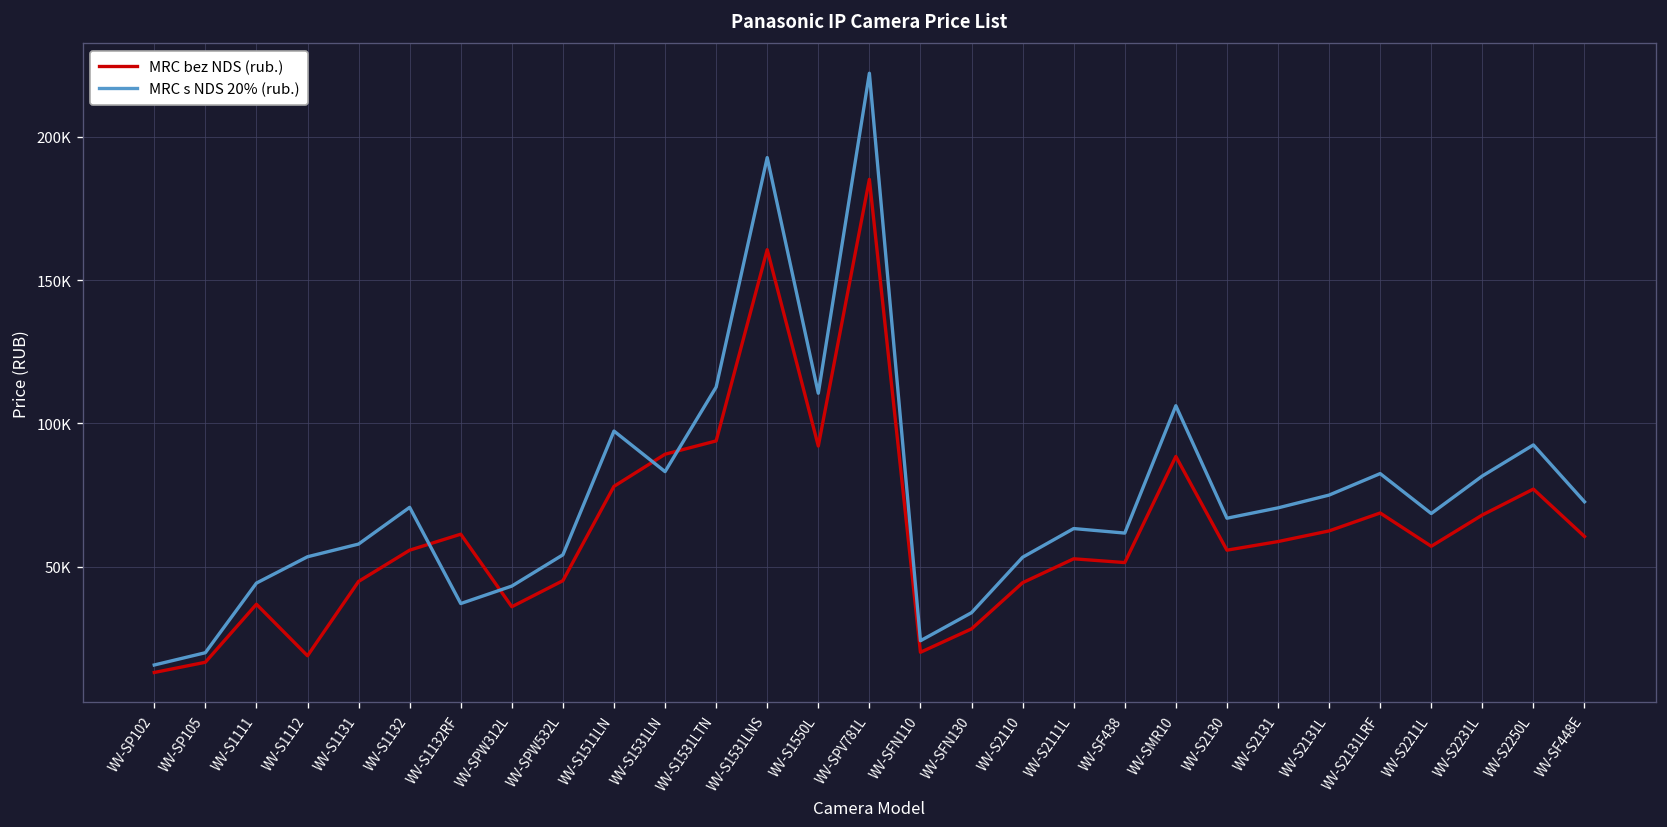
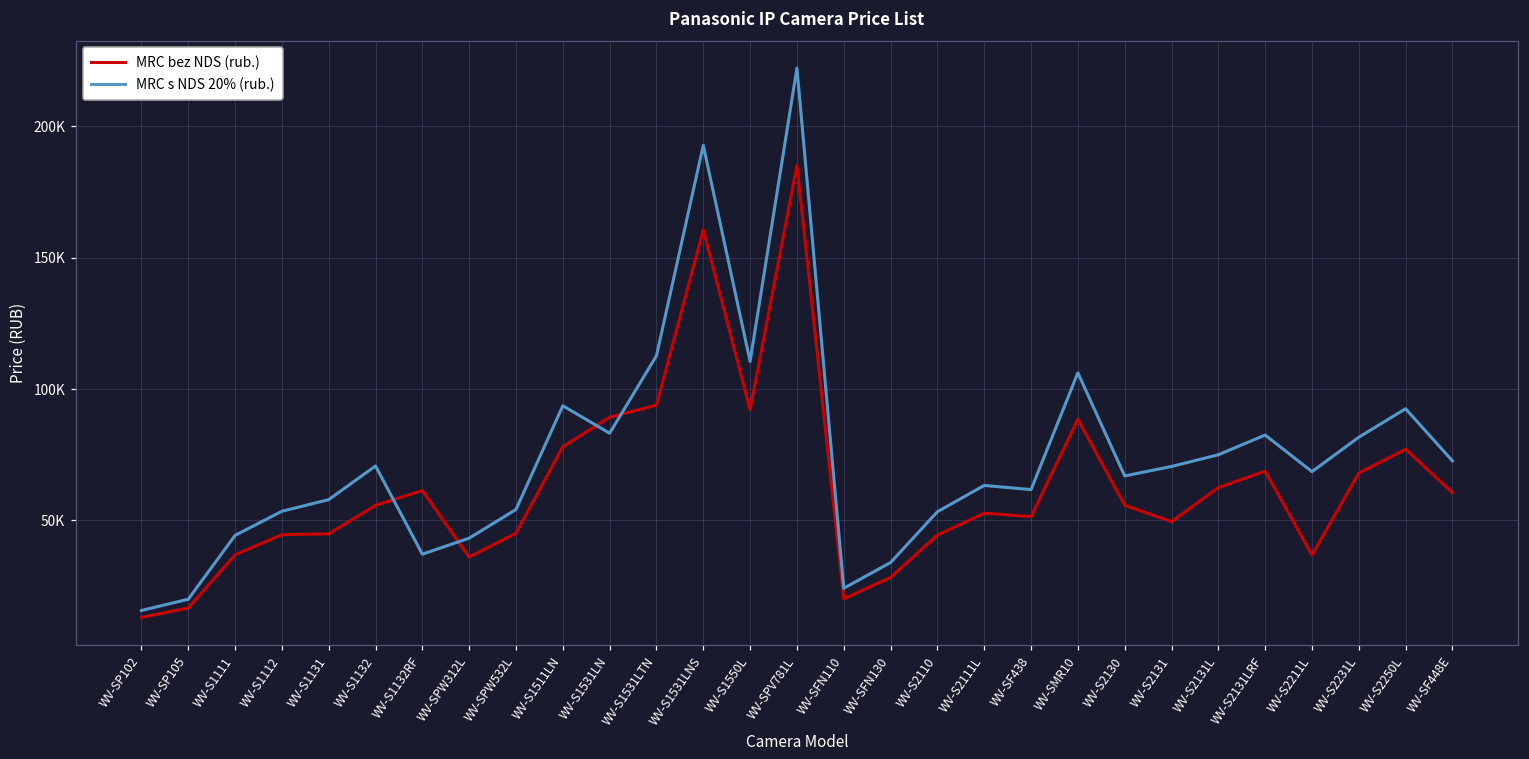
  {
    "MRC bez NDS (rub.)": {
      "WV-SP102": 13000,
      "WV-SP105": 17000,
      "WV-S1111": 37000,
-     "WV-S1112": 19000,
+     "WV-S1112": 45000,
      "WV-S1131": 45000,
      "WV-S1132": 56000,
      "WV-S1132RF": 61000,
      "WV-SPW312L": 36000,
      "WV-SPW532L": 45000,
      "WV-S1511LN": 78000,
      "WV-S1531LN": 89000,
      "WV-S1531LTN": 94000,
      "WV-S1531LNS": 161000,
      "WV-S1550L": 92000,
      "WV-SPV781L": 185000,
      "WV-SFN110": 20000,
      "WV-SFN130": 28000,
      "WV-S2110": 44000,
      "WV-S2111L": 53000,
      "WV-SF438": 51000,
      "WV-SMR10": 88000,
      "WV-S2130": 56000,
-     "WV-S2131": 59000,
+     "WV-S2131": 50000,
      "WV-S2131L": 63000,
      "WV-S2131LRF": 69000,
-     "WV-S2211L": 57000,
+     "WV-S2211L": 37000,
      "WV-S2231L": 68000,
      "WV-S2250L": 77000,
      "WV-SF448E": 61000
    },
    "MRC s NDS 20% (rub.)": {
      "WV-SP102": 16000,
      "WV-SP105": 20000,
      "WV-S1111": 44000,
      "WV-S1112": 53000,
      "WV-S1131": 58000,
      "WV-S1132": 71000,
      "WV-S1132RF": 37000,
      "WV-SPW312L": 43000,
      "WV-SPW532L": 54000,
-     "WV-S1511LN": 97000,
+     "WV-S1511LN": 94000,
      "WV-S1531LN": 83000,
      "WV-S1531LTN": 113000,
      "WV-S1531LNS": 193000,
      "WV-S1550L": 111000,
      "WV-SPV781L": 222000,
      "WV-SFN110": 24000,
      "WV-SFN130": 34000,
      "WV-S2110": 53000,
      "WV-S2111L": 63000,
      "WV-SF438": 62000,
      "WV-SMR10": 106000,
      "WV-S2130": 67000,
      "WV-S2131": 71000,
      "WV-S2131L": 75000,
      "WV-S2131LRF": 83000,
      "WV-S2211L": 69000,
      "WV-S2231L": 82000,
      "WV-S2250L": 93000,
      "WV-SF448E": 73000
    }
  }
